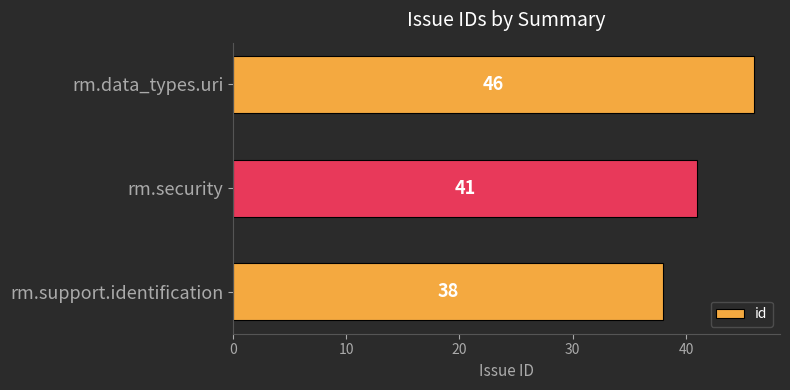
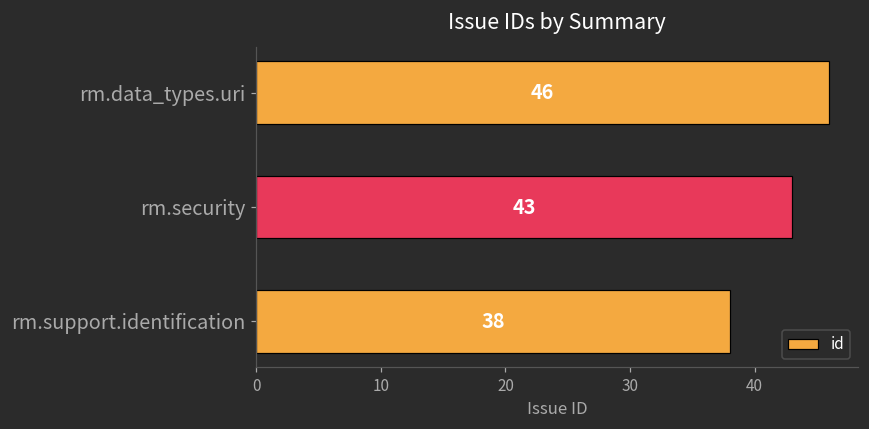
  {
    "rm.data_types.uri": 46,
-   "rm.security": 41,
+   "rm.security": 43,
    "rm.support.identification": 38
  }
